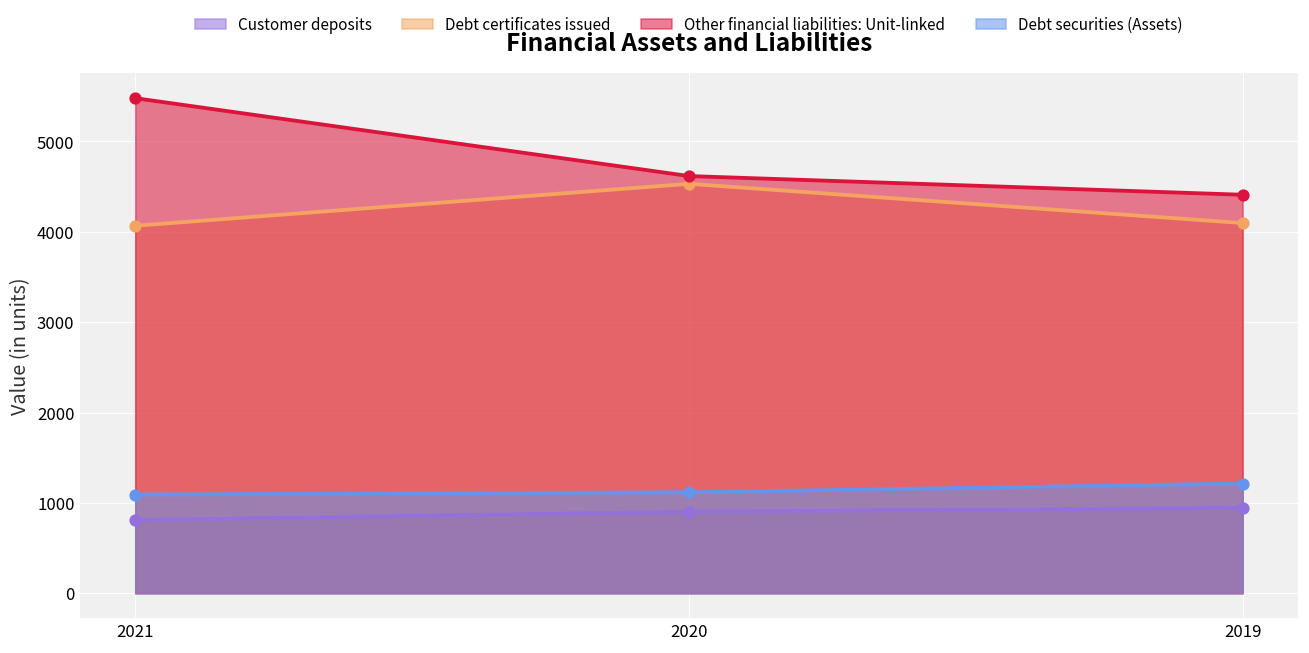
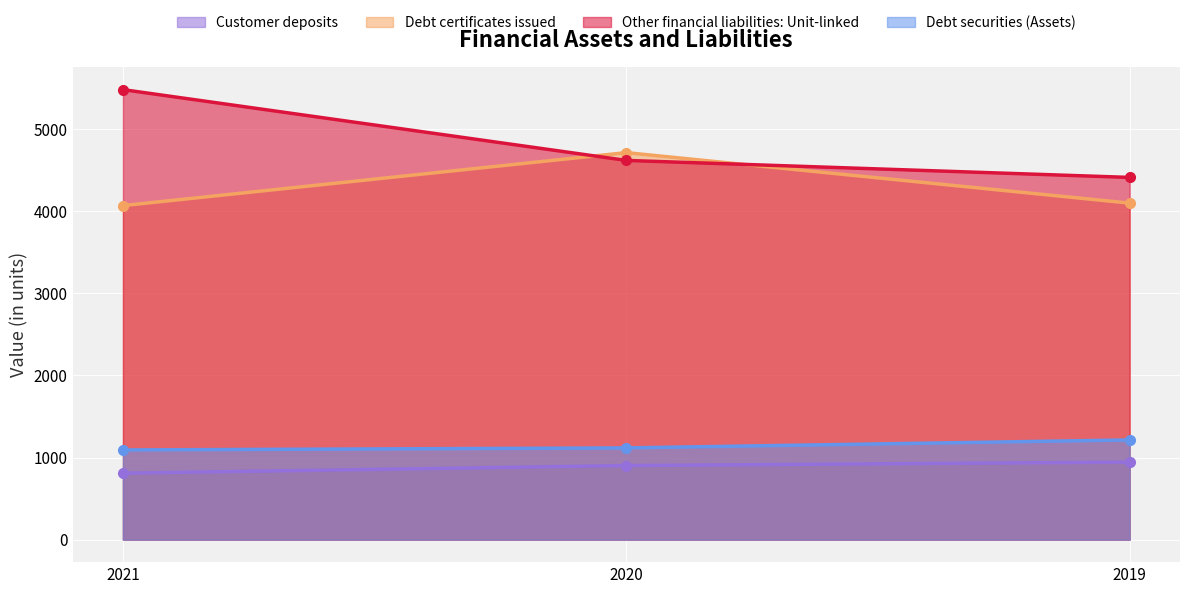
  {
    "Debt certificates issued": {
      "2021": 4100,
-     "2020": 4500,
+     "2020": 4700,
      "2019": 4100
    },
    "Other financial liabilities: Unit-linked": {
      "2021": 5500,
      "2020": 4600,
      "2019": 4400
    }
  }
